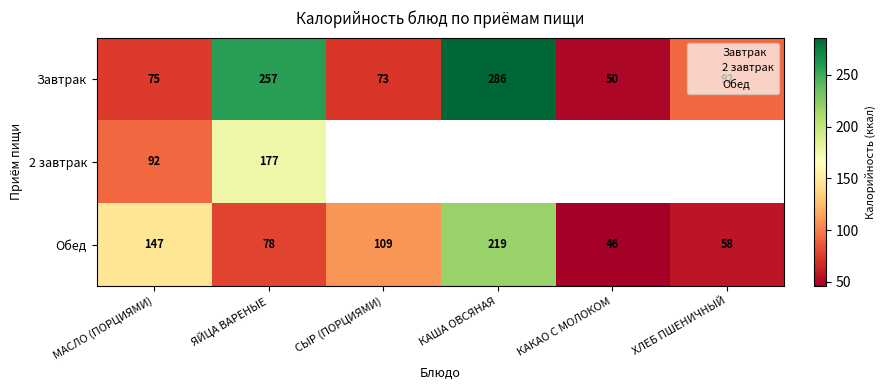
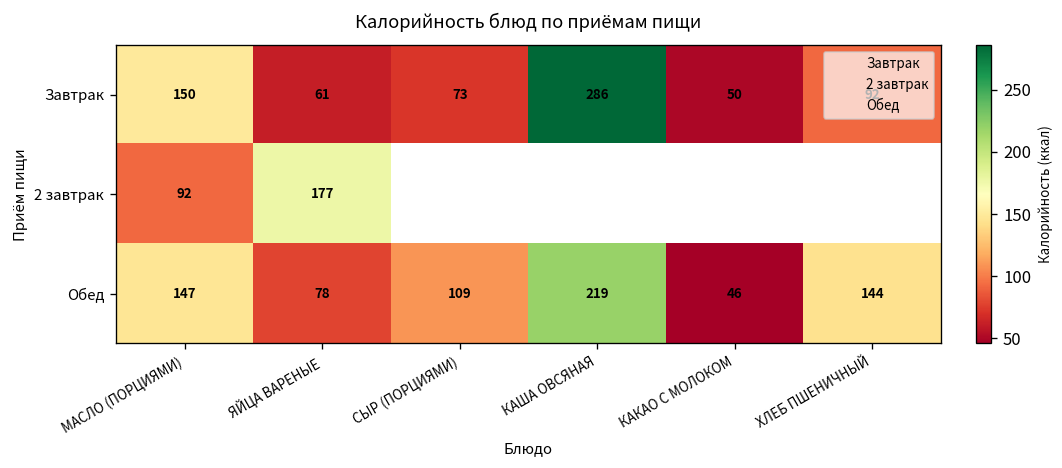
  {
    "Завтрак": {
-     "МАСЛО (ПОРЦИЯМИ)": 75,
-     "ЯЙЦА ВАРЕНЫЕ": 257,
+     "МАСЛО (ПОРЦИЯМИ)": 150,
+     "ЯЙЦА ВАРЕНЫЕ": 61,
      "СЫР (ПОРЦИЯМИ)": 73,
      "КАША ОВСЯНАЯ": 286,
      "КАКАО С МОЛОКОМ": 50
    },
    "2 завтрак": {
      "МАСЛО (ПОРЦИЯМИ)": 92,
      "ЯЙЦА ВАРЕНЫЕ": 177
    },
    "Обед": {
      "МАСЛО (ПОРЦИЯМИ)": 147,
      "ЯЙЦА ВАРЕНЫЕ": 78,
      "СЫР (ПОРЦИЯМИ)": 109,
      "КАША ОВСЯНАЯ": 219,
      "КАКАО С МОЛОКОМ": 46,
-     "ХЛЕБ ПШЕНИЧНЫЙ": 58
+     "ХЛЕБ ПШЕНИЧНЫЙ": 144
    }
  }
